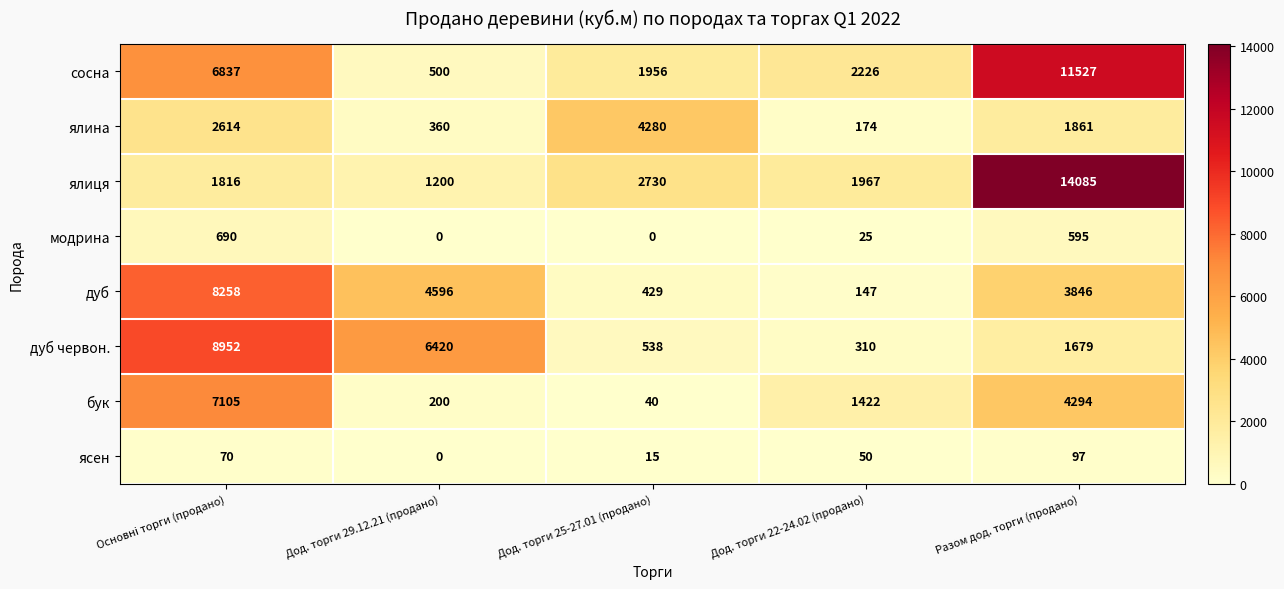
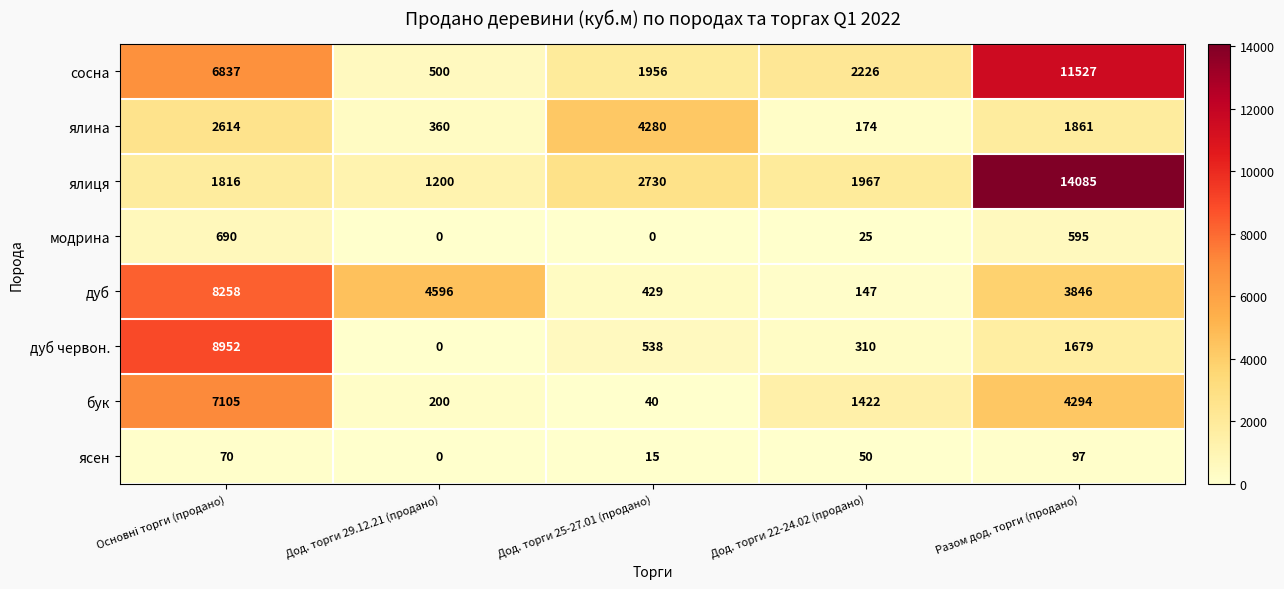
  {
    "сосна": {
      "Основні торги (продано)": 6837,
      "Дод. торги 29.12.21 (продано)": 500,
      "Дод. торги 25-27.01 (продано)": 1956,
      "Дод. торги 22-24.02 (продано)": 2226,
      "Разом дод. торги (продано)": 11527
    },
    "ялина": {
      "Основні торги (продано)": 2614,
      "Дод. торги 29.12.21 (продано)": 360,
      "Дод. торги 25-27.01 (продано)": 4280,
      "Дод. торги 22-24.02 (продано)": 174,
      "Разом дод. торги (продано)": 1861
    },
    "ялиця": {
      "Основні торги (продано)": 1816,
      "Дод. торги 29.12.21 (продано)": 1200,
      "Дод. торги 25-27.01 (продано)": 2730,
      "Дод. торги 22-24.02 (продано)": 1967,
      "Разом дод. торги (продано)": 14085
    },
    "модрина": {
      "Основні торги (продано)": 690,
      "Дод. торги 29.12.21 (продано)": 0,
      "Дод. торги 25-27.01 (продано)": 0,
      "Дод. торги 22-24.02 (продано)": 25,
      "Разом дод. торги (продано)": 595
    },
    "дуб": {
      "Основні торги (продано)": 8258,
      "Дод. торги 29.12.21 (продано)": 4596,
      "Дод. торги 25-27.01 (продано)": 429,
      "Дод. торги 22-24.02 (продано)": 147,
      "Разом дод. торги (продано)": 3846
    },
    "дуб червон.": {
      "Основні торги (продано)": 8952,
-     "Дод. торги 29.12.21 (продано)": 6420,
+     "Дод. торги 29.12.21 (продано)": 0,
      "Дод. торги 25-27.01 (продано)": 538,
      "Дод. торги 22-24.02 (продано)": 310,
      "Разом дод. торги (продано)": 1679
    },
    "бук": {
      "Основні торги (продано)": 7105,
      "Дод. торги 29.12.21 (продано)": 200,
      "Дод. торги 25-27.01 (продано)": 40,
      "Дод. торги 22-24.02 (продано)": 1422,
      "Разом дод. торги (продано)": 4294
    },
    "ясен": {
      "Основні торги (продано)": 70,
      "Дод. торги 29.12.21 (продано)": 0,
      "Дод. торги 25-27.01 (продано)": 15,
      "Дод. торги 22-24.02 (продано)": 50,
      "Разом дод. торги (продано)": 97
    }
  }
